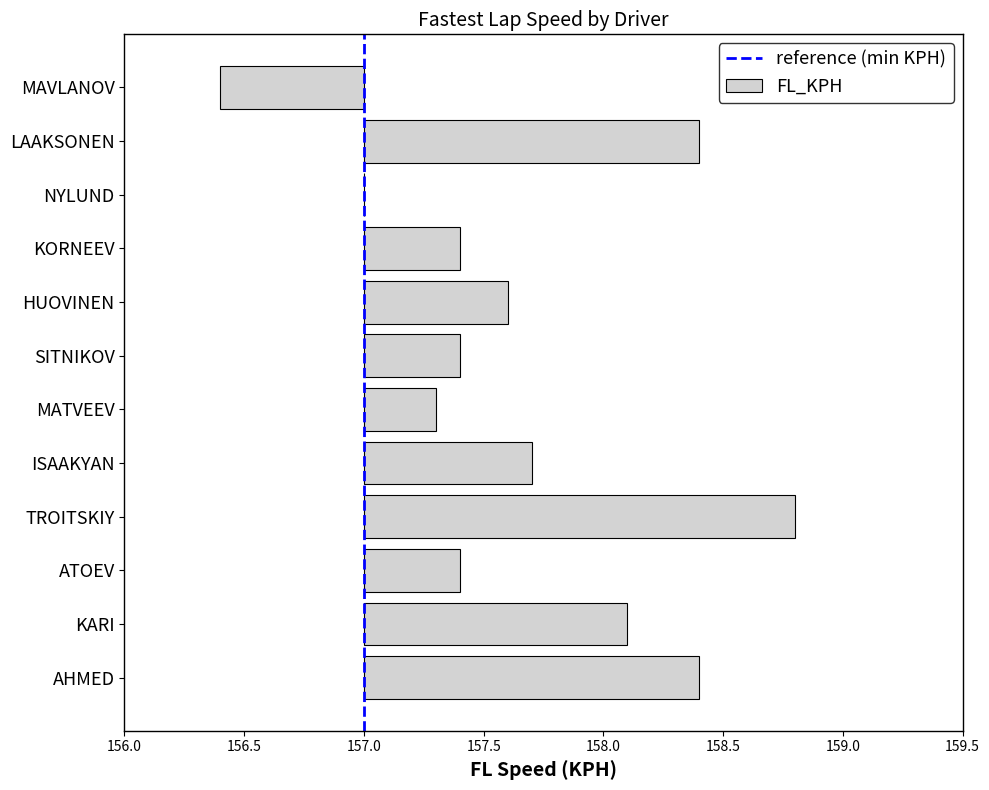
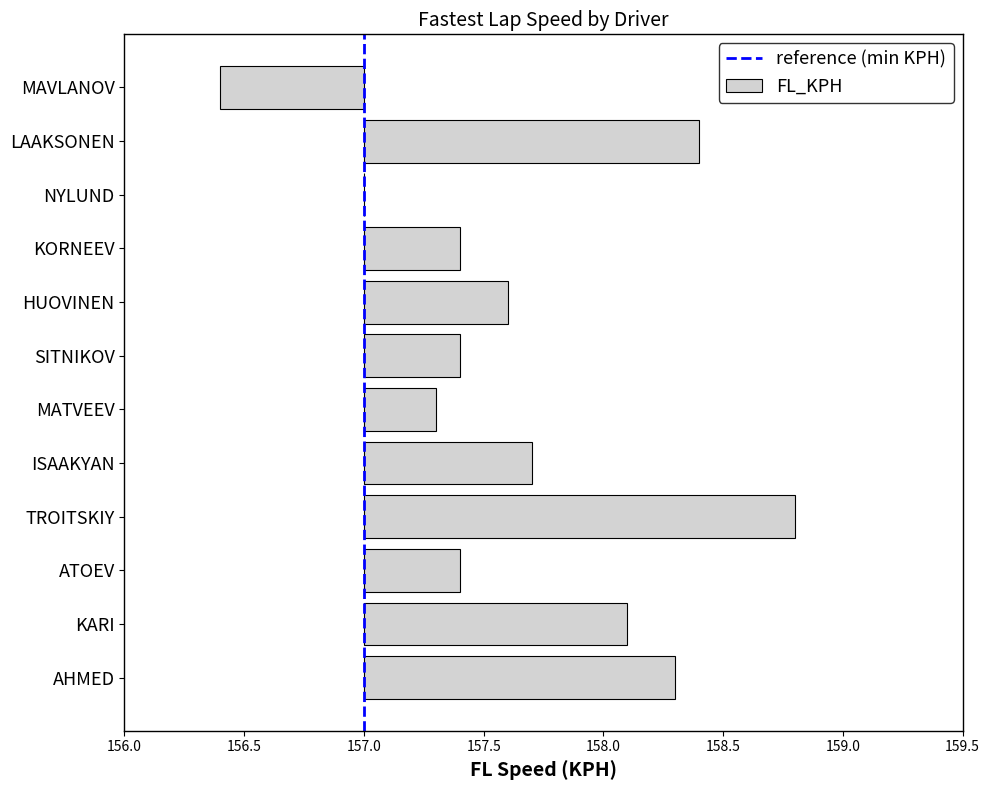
  {
    "MAVLANOV": 156.4,
    "LAAKSONEN": 158.4,
    "KORNEEV": 157.4,
    "HUOVINEN": 157.6,
    "SITNIKOV": 157.4,
    "MATVEEV": 157.3,
    "ISAAKYAN": 157.7,
    "TROITSKIY": 158.8,
    "ATOEV": 157.4,
    "KARI": 158.1,
-   "AHMED": 158.4
+   "AHMED": 158.3
  }
